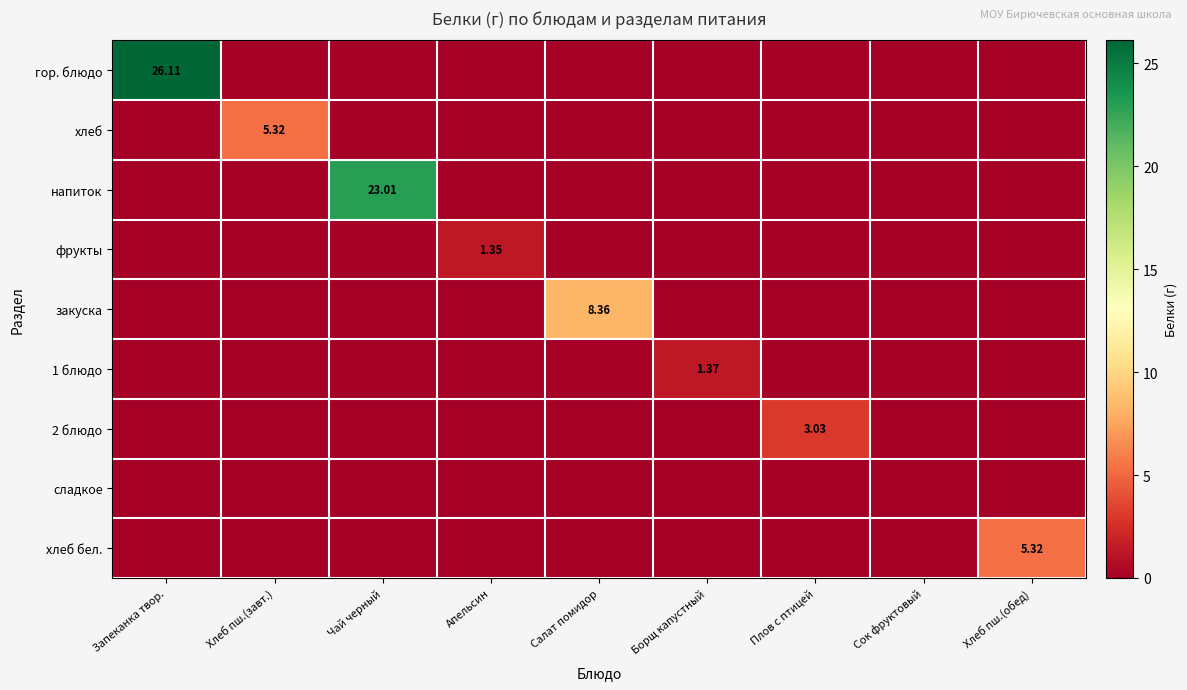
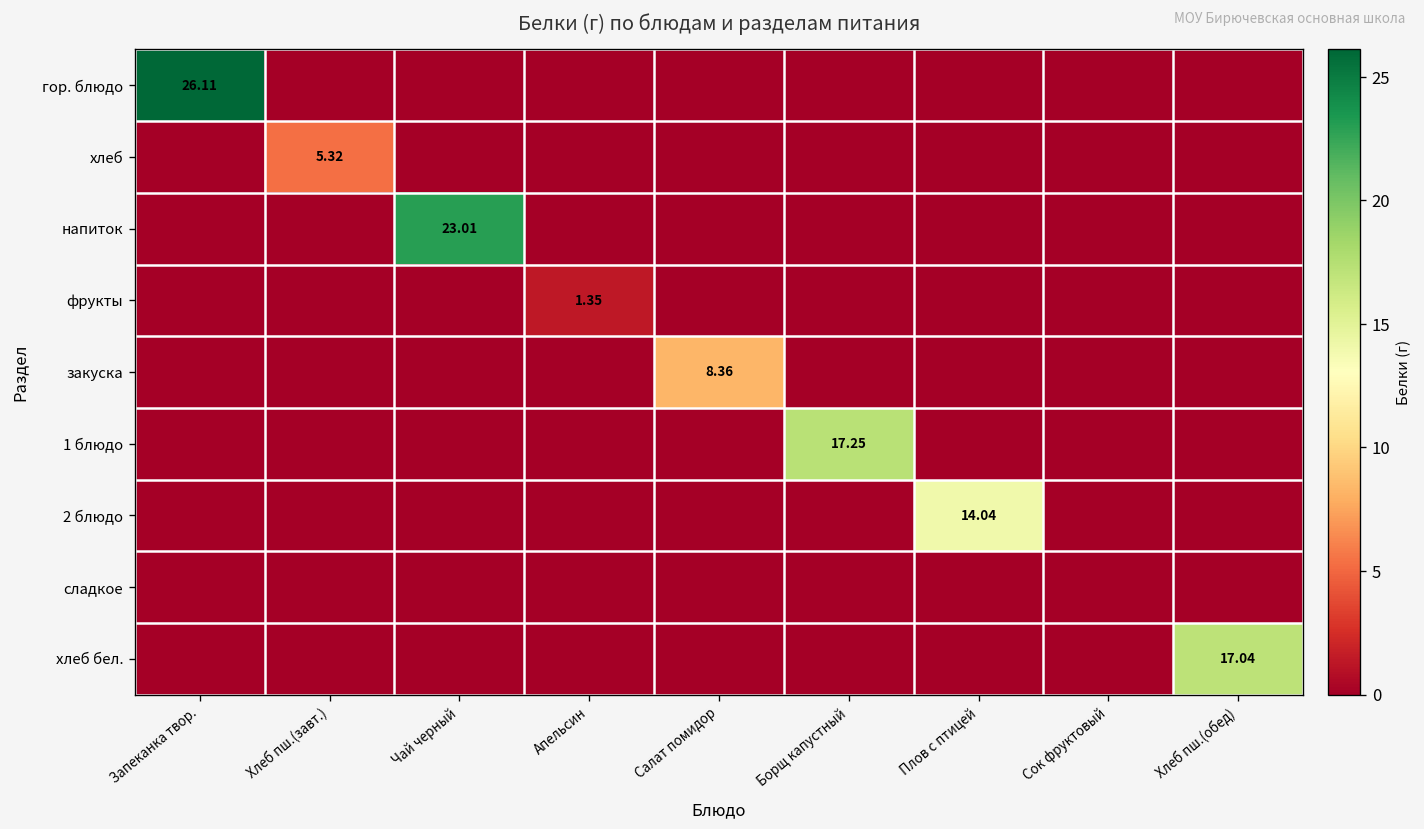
  {
    "гор. блюдо": {
      "Запеканка твор.": 26.11
    },
    "хлеб": {
      "Хлеб пш.(завт.)": 5.32
    },
    "напиток": {
      "Чай черный": 23.01
    },
    "фрукты": {
      "Апельсин": 1.35
    },
    "закуска": {
      "Салат помидор": 8.36
    },
    "1 блюдо": {
-     "Борщ капустный": 1.37
+     "Борщ капустный": 17.25
    },
    "2 блюдо": {
-     "Плов с птицей": 3.03
+     "Плов с птицей": 14.04
    },
    "хлеб бел.": {
-     "Хлеб пш.(обед)": 5.32
+     "Хлеб пш.(обед)": 17.04
    }
  }
